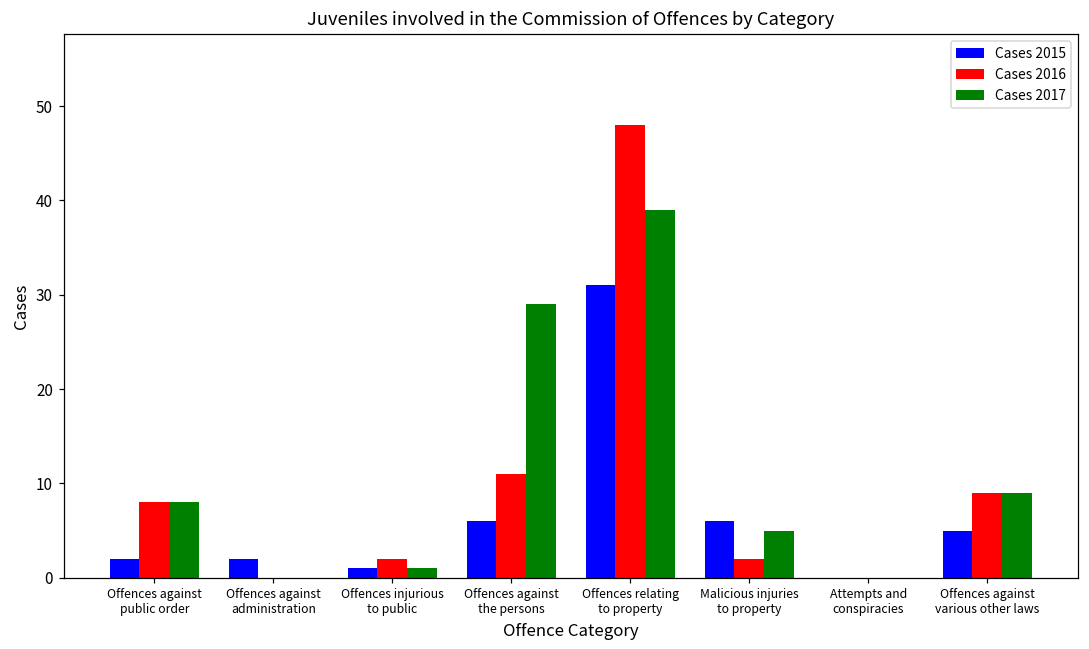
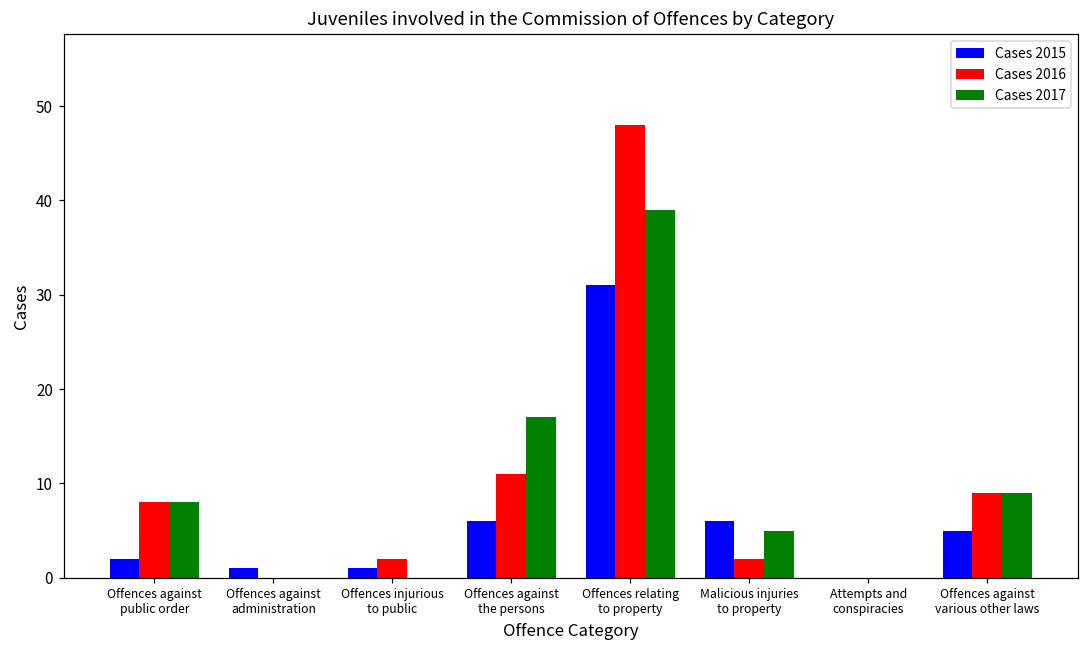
  {
    "Cases 2015": {
      "Offences against public order": 2,
-     "Offences against administration": 2,
+     "Offences against administration": 1,
      "Offences injurious to public": 1,
      "Offences against the persons": 6,
      "Offences relating to property": 31,
      "Malicious injuries to property": 6,
      "Attempts and conspiracies": 0,
      "Offences against various other laws": 5
    },
    "Cases 2016": {
      "Offences against public order": 8,
      "Offences against administration": 0,
      "Offences injurious to public": 2,
      "Offences against the persons": 11,
      "Offences relating to property": 48,
      "Malicious injuries to property": 2,
      "Attempts and conspiracies": 0,
      "Offences against various other laws": 9
    },
    "Cases 2017": {
      "Offences against public order": 8,
      "Offences against administration": 0,
-     "Offences injurious to public": 1,
-     "Offences against the persons": 29,
+     "Offences injurious to public": 0,
+     "Offences against the persons": 17,
      "Offences relating to property": 39,
      "Malicious injuries to property": 5,
      "Attempts and conspiracies": 0,
      "Offences against various other laws": 9
    }
  }
